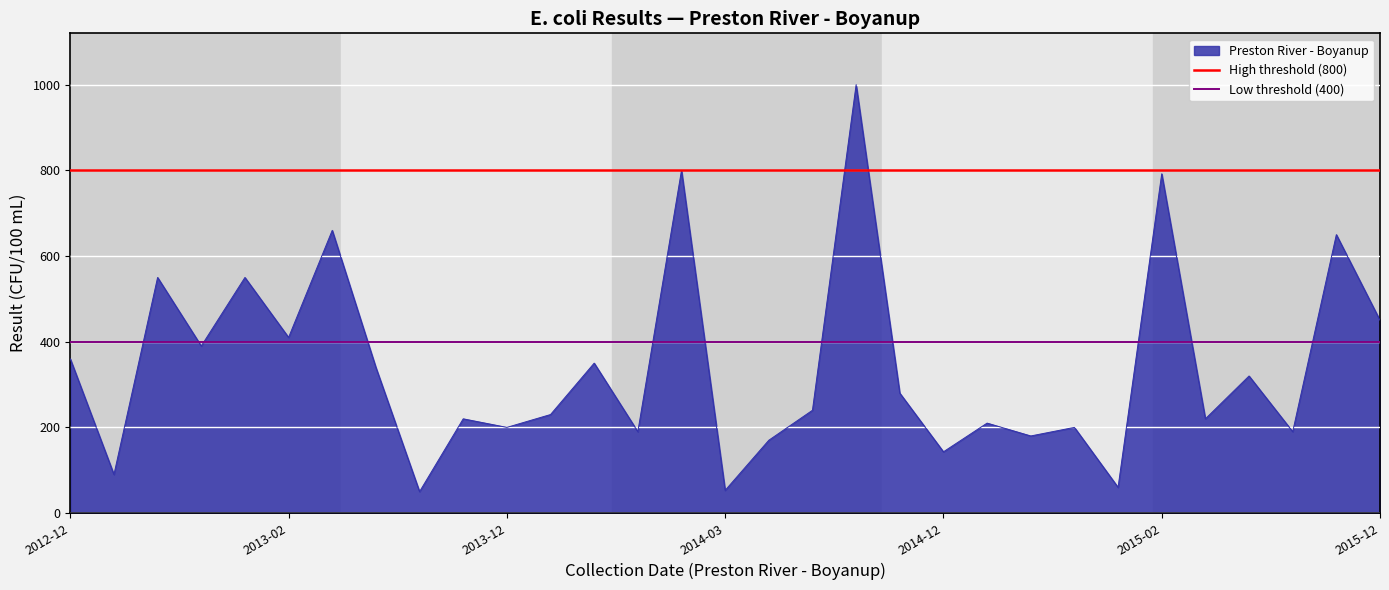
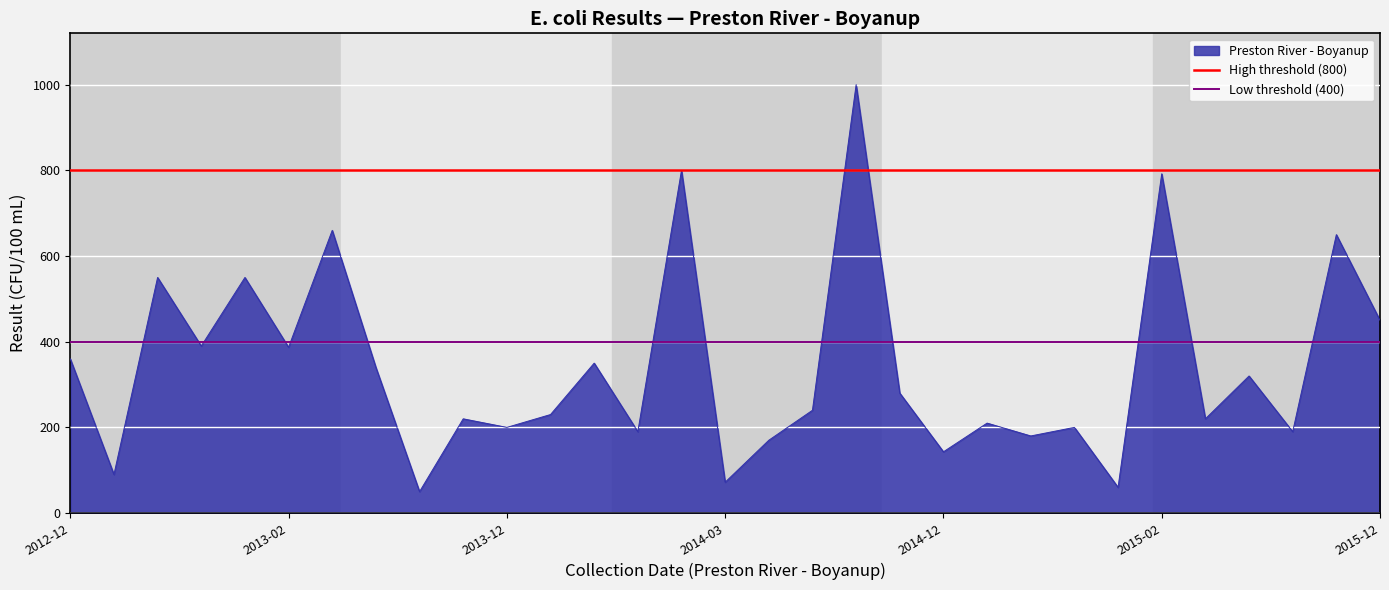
  {
    "2012-12": 360,
-   "2013-02": 410,
+   "2013-02": 390,
    "2013-12": 200,
-   "2014-03": 50,
+   "2014-03": 70,
    "2014-12": 140,
    "2015-02": 790,
    "2015-12": 450
  }
